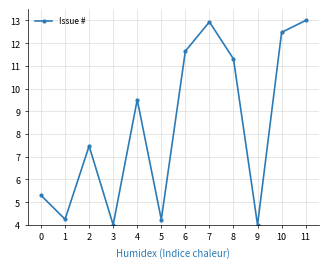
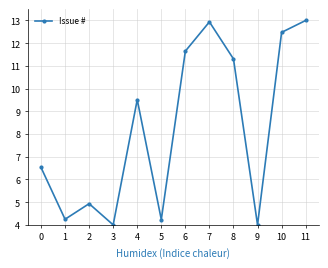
  {
-   "0": 5.3,
+   "0": 6.5,
    "1": 4.2,
-   "2": 7.5,
+   "2": 4.9,
    "3": 4.0,
    "4": 9.5,
    "5": 4.2,
    "6": 11.6,
    "7": 12.9,
    "8": 11.3,
    "9": 4.0,
    "10": 12.5,
    "11": 13.0
  }
